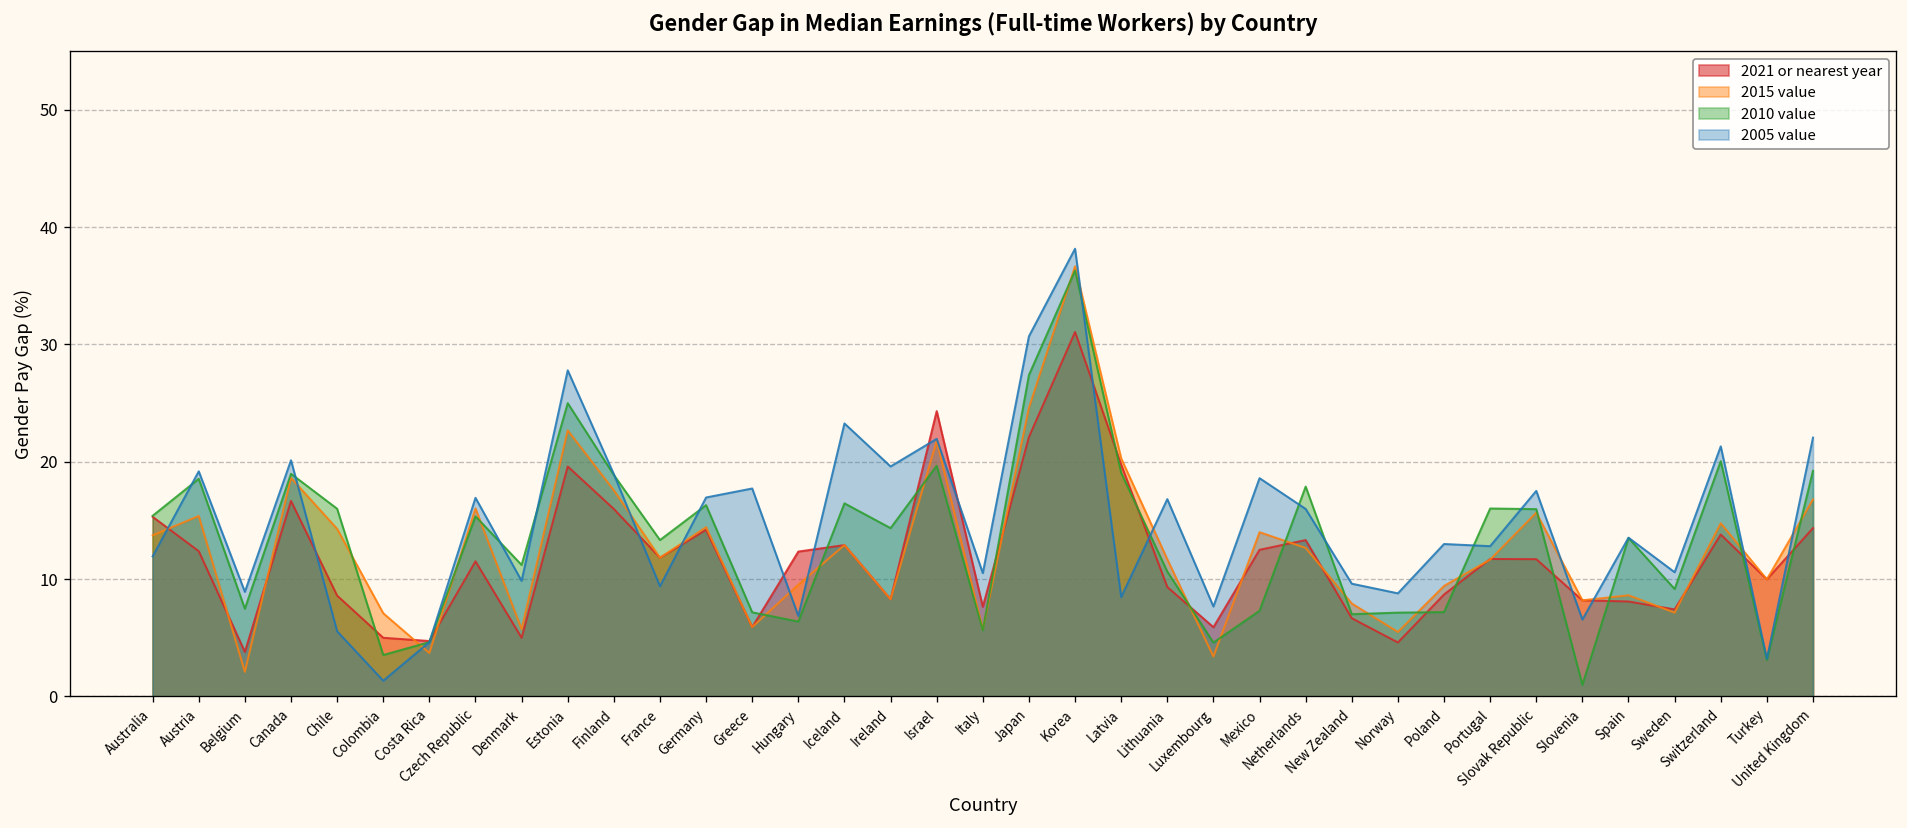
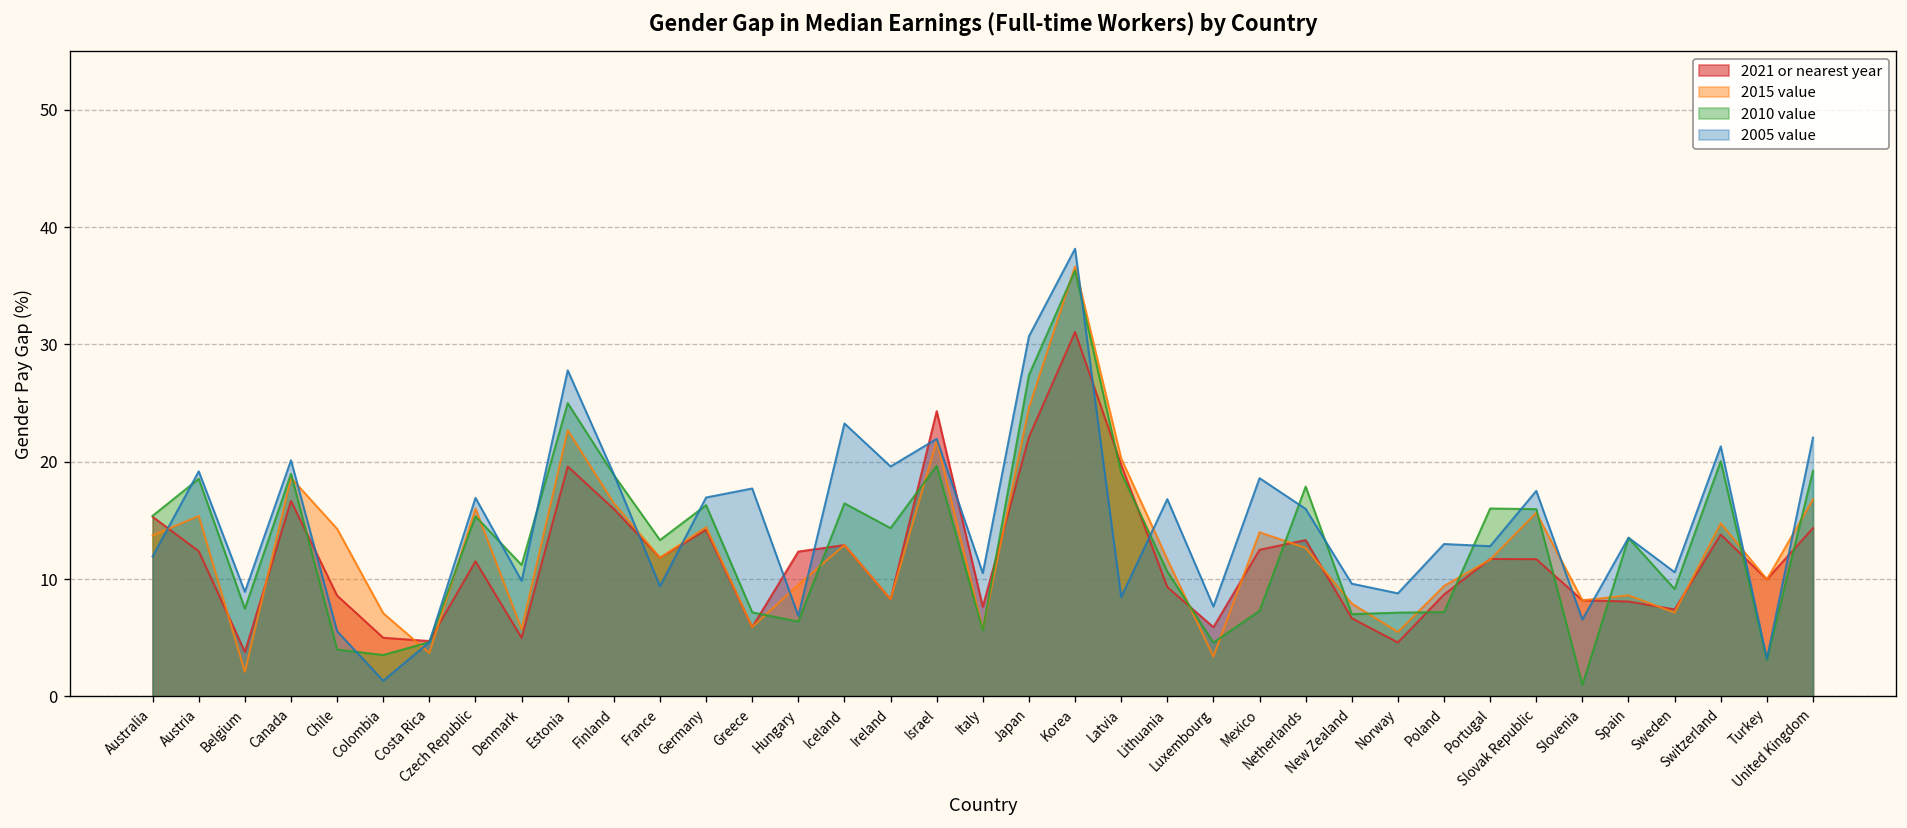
  {
    "2021 or nearest year": {
      "Austria": 12,
      "Belgium": 4,
      "Canada": 17,
      "Chile": 9,
      "Colombia": 5,
      "Czech Republic": 12,
      "Denmark": 5,
      "Estonia": 20,
      "Finland": 16,
      "Hungary": 12,
      "Israel": 24,
      "Italy": 8,
      "Japan": 22,
      "Korea": 31,
      "Latvia": 20,
      "Lithuania": 9,
      "Luxembourg": 6,
      "Mexico": 13,
      "Netherlands": 13,
      "New Zealand": 7,
      "Norway": 5,
      "Poland": 9,
      "Slovak Republic": 12,
      "Spain": 8,
      "Sweden": 7,
      "Switzerland": 14,
      "United Kingdom": 14
    },
    "2015 value": {
      "Australia": 14,
      "Austria": 15,
      "Belgium": 2,
      "Canada": 19,
      "Chile": 14,
      "Colombia": 7,
      "Costa Rica": 4,
      "Czech Republic": 16,
      "Denmark": 6,
      "Estonia": 23,
-     "Finland": 18,
+     "Finland": 16,
      "Hungary": 10,
      "Japan": 25,
      "Korea": 37,
      "Latvia": 20,
      "Lithuania": 12,
      "Luxembourg": 3,
      "Mexico": 14,
      "Netherlands": 13,
      "New Zealand": 8,
      "Norway": 5,
      "Poland": 9,
      "Slovak Republic": 16,
      "Spain": 9,
      "Sweden": 7,
      "Switzerland": 15,
      "United Kingdom": 17
    },
    "2010 value": {
      "Austria": 19,
      "Belgium": 7,
      "Canada": 19,
-     "Chile": 16,
+     "Chile": 4,
      "Colombia": 4,
      "Czech Republic": 15,
      "Denmark": 11,
      "Estonia": 25,
      "France": 13,
      "Germany": 16,
      "Greece": 7,
      "Hungary": 6,
      "Iceland": 16,
      "Ireland": 14,
      "Israel": 20,
      "Japan": 27,
      "Korea": 36,
      "Latvia": 19,
      "Lithuania": 11,
      "Luxembourg": 5,
      "Mexico": 7,
      "Netherlands": 18,
      "New Zealand": 7,
      "Norway": 7,
      "Poland": 7,
      "Portugal": 16,
      "Slovak Republic": 16,
      "Slovenia": 1,
      "Sweden": 9,
      "Switzerland": 20,
      "United Kingdom": 19
    },
    "2005 value": {
      "Australia": 12,
      "Austria": 19,
      "Belgium": 9,
      "Canada": 20,
      "Chile": 6,
      "Colombia": 1,
      "Czech Republic": 17,
      "Denmark": 10,
      "Estonia": 28,
      "France": 9,
      "Germany": 17,
      "Greece": 18,
      "Hungary": 7,
      "Iceland": 23,
      "Ireland": 20,
      "Italy": 11,
      "Japan": 31,
      "Korea": 38,
      "Latvia": 8,
      "Lithuania": 17,
      "Luxembourg": 8,
      "Mexico": 19,
      "Netherlands": 16,
      "New Zealand": 10,
      "Norway": 9,
      "Poland": 13,
      "Portugal": 13,
      "Slovak Republic": 18,
      "Slovenia": 7,
      "Sweden": 11,
      "Switzerland": 21,
      "United Kingdom": 22
    }
  }
